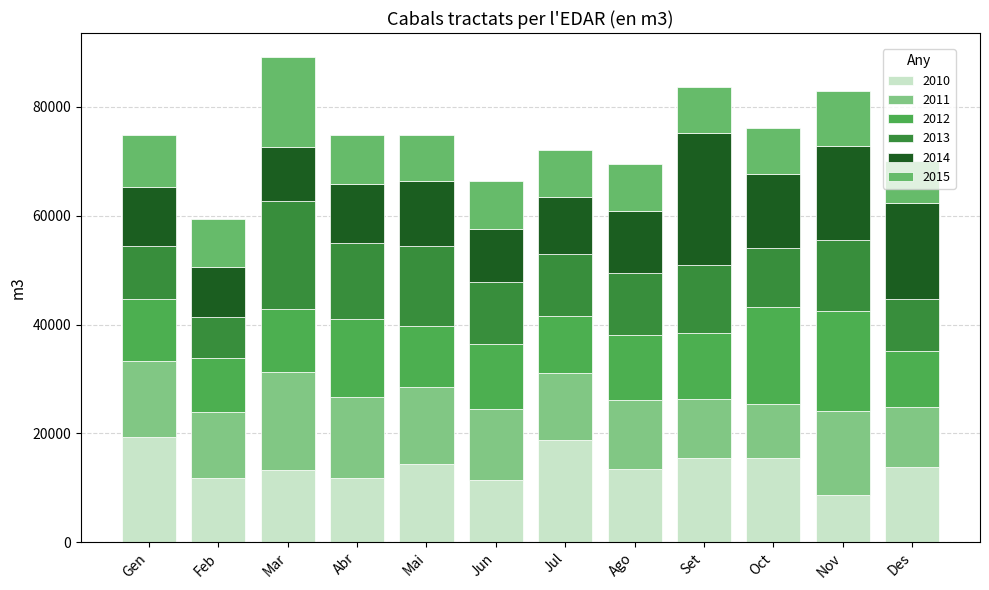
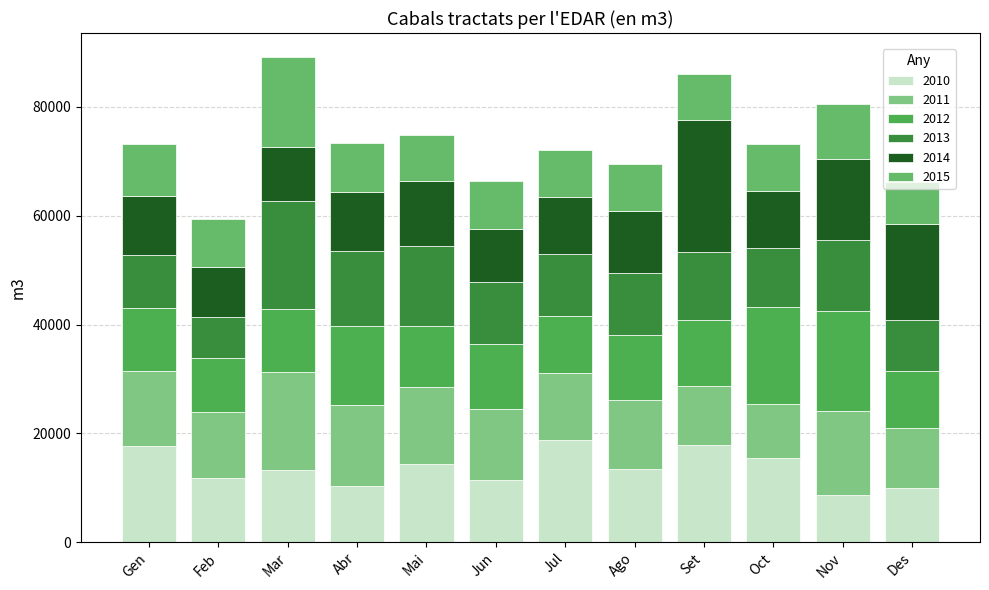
  {
    "2010": {
-     "Gen": 19000,
+     "Gen": 18000,
      "Feb": 12000,
      "Mar": 13000,
-     "Abr": 12000,
+     "Abr": 10000,
      "Mai": 14000,
      "Jun": 11000,
      "Jul": 19000,
      "Ago": 14000,
-     "Set": 15000,
+     "Set": 18000,
      "Oct": 15000,
      "Nov": 9000,
-     "Des": 14000
+     "Des": 10000
    },
    "2014": {
      "Gen": 11000,
      "Feb": 9000,
      "Mar": 10000,
      "Abr": 11000,
      "Mai": 12000,
      "Jun": 10000,
      "Jul": 11000,
      "Ago": 11000,
      "Set": 24000,
-     "Oct": 14000,
-     "Nov": 17000,
+     "Oct": 11000,
+     "Nov": 15000,
      "Des": 18000
    }
  }
